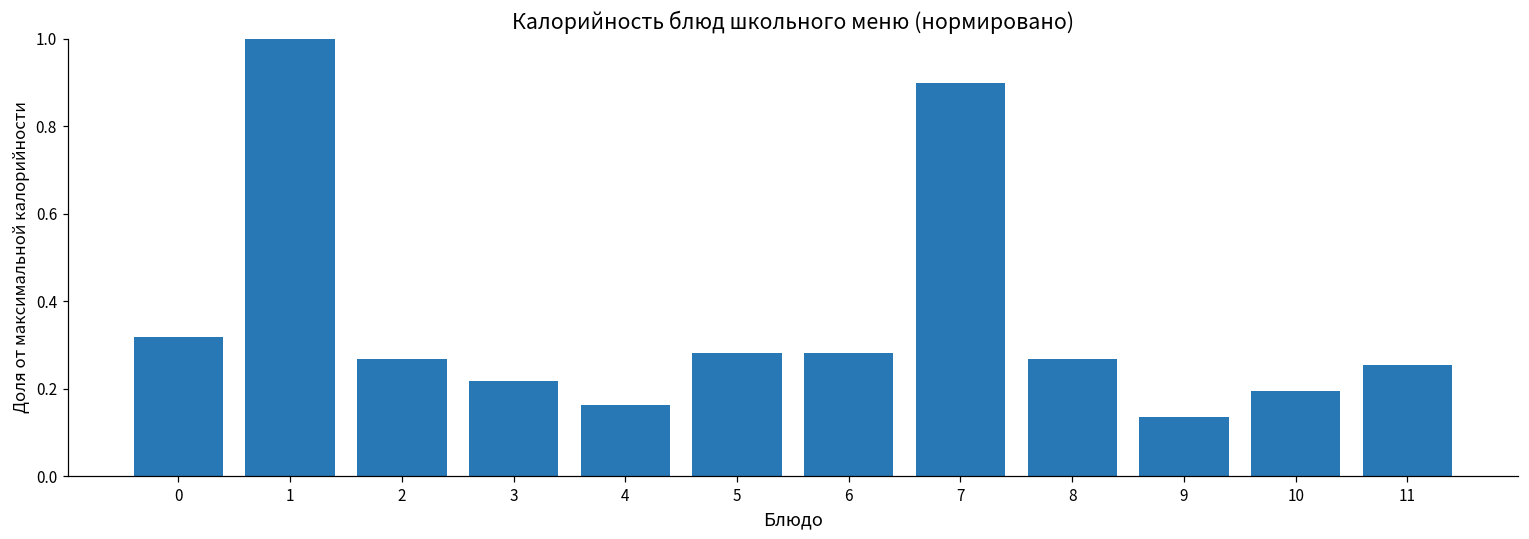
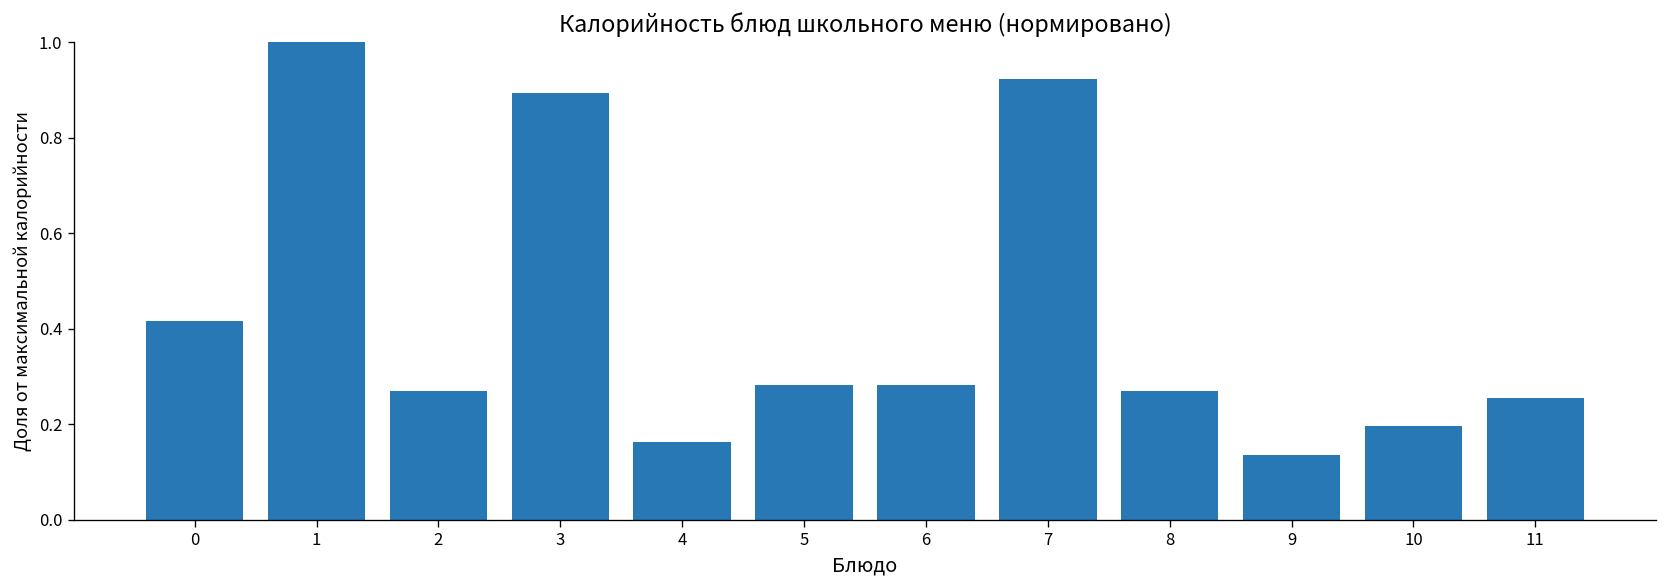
  {
-   "0": 0.32,
+   "0": 0.42,
    "1": 1.00,
    "2": 0.27,
-   "3": 0.22,
+   "3": 0.89,
    "4": 0.16,
    "5": 0.28,
    "6": 0.28,
-   "7": 0.90,
+   "7": 0.92,
    "8": 0.27,
    "9": 0.13,
    "10": 0.20,
    "11": 0.25
  }
